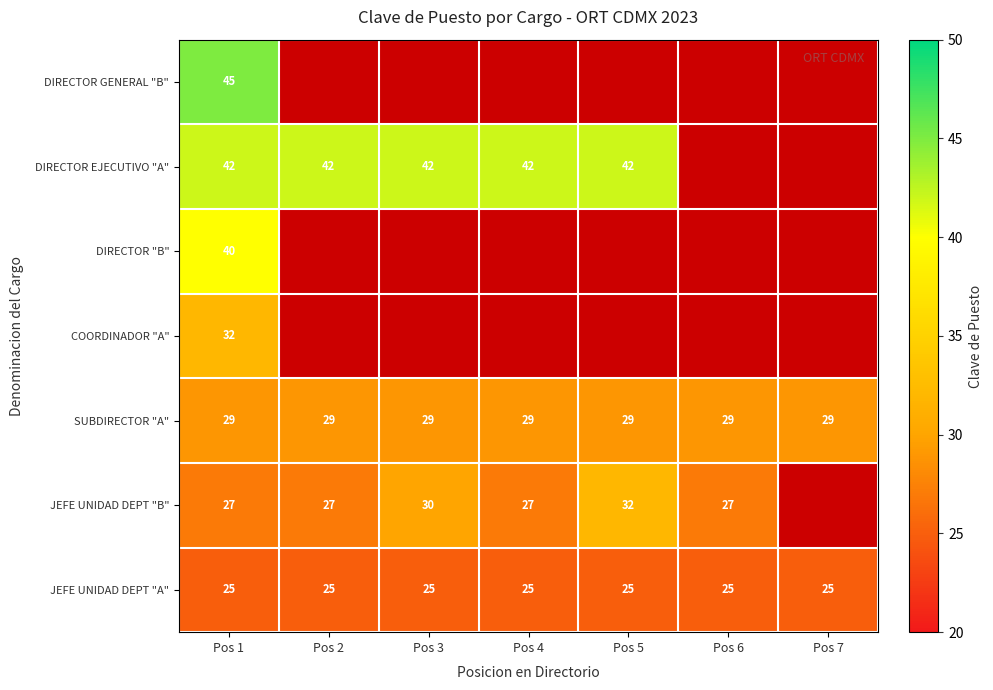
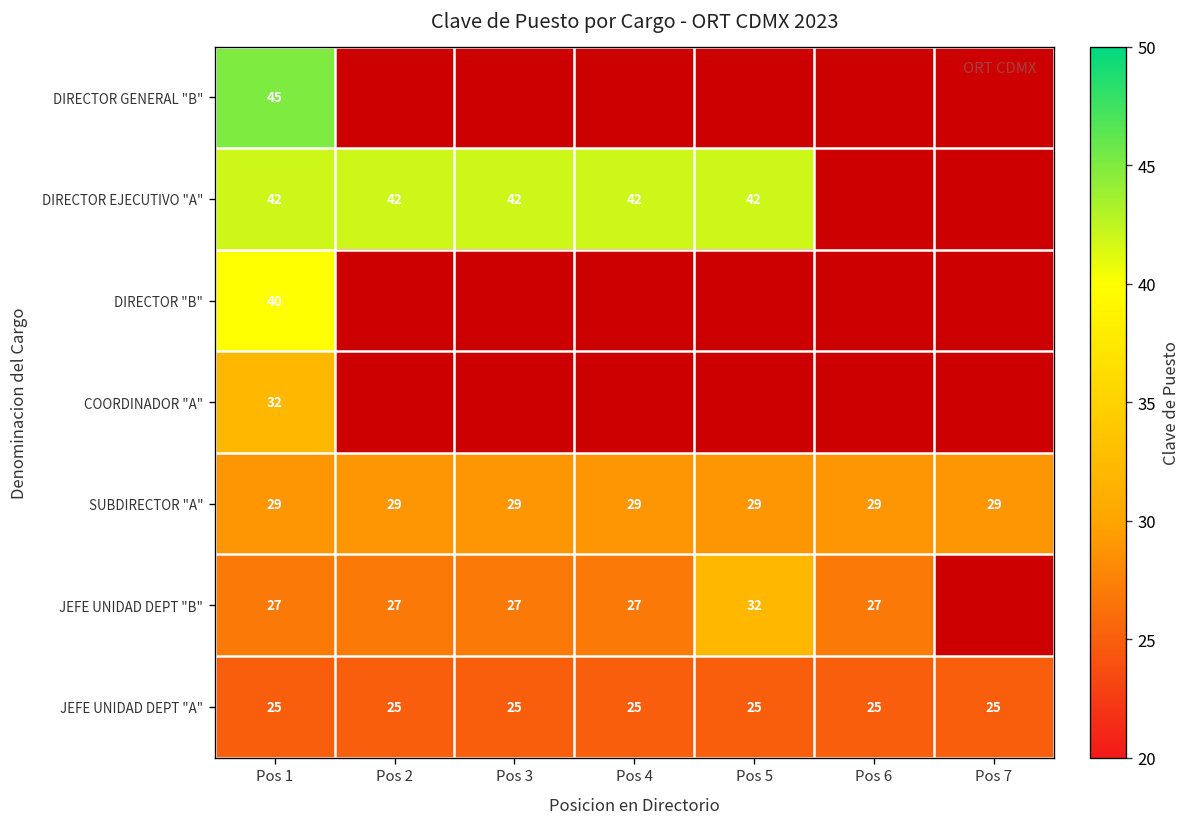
  {
    "DIRECTOR GENERAL \"B\"": {
      "Pos 1": 45
    },
    "DIRECTOR EJECUTIVO \"A\"": {
      "Pos 1": 42,
      "Pos 2": 42,
      "Pos 3": 42,
      "Pos 4": 42,
      "Pos 5": 42
    },
    "DIRECTOR \"B\"": {
      "Pos 1": 40
    },
    "COORDINADOR \"A\"": {
      "Pos 1": 32
    },
    "SUBDIRECTOR \"A\"": {
      "Pos 1": 29,
      "Pos 2": 29,
      "Pos 3": 29,
      "Pos 4": 29,
      "Pos 5": 29,
      "Pos 6": 29,
      "Pos 7": 29
    },
    "JEFE UNIDAD DEPT \"B\"": {
      "Pos 1": 27,
      "Pos 2": 27,
-     "Pos 3": 30,
+     "Pos 3": 27,
      "Pos 4": 27,
      "Pos 5": 32,
      "Pos 6": 27
    },
    "JEFE UNIDAD DEPT \"A\"": {
      "Pos 1": 25,
      "Pos 2": 25,
      "Pos 3": 25,
      "Pos 4": 25,
      "Pos 5": 25,
      "Pos 6": 25,
      "Pos 7": 25
    }
  }
